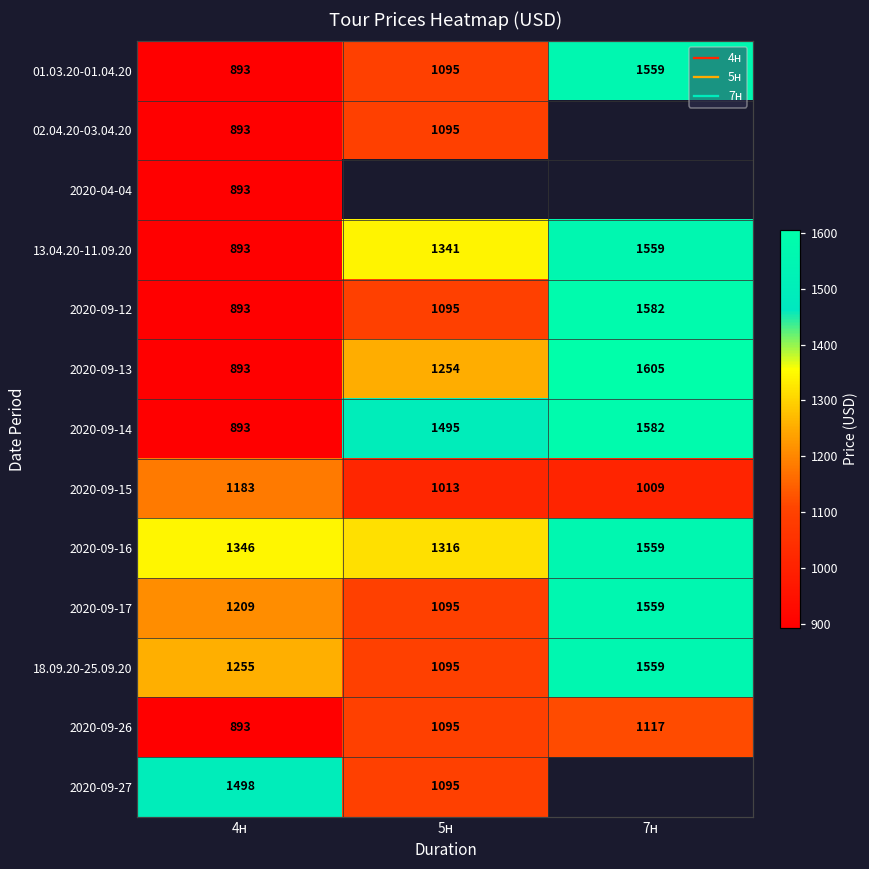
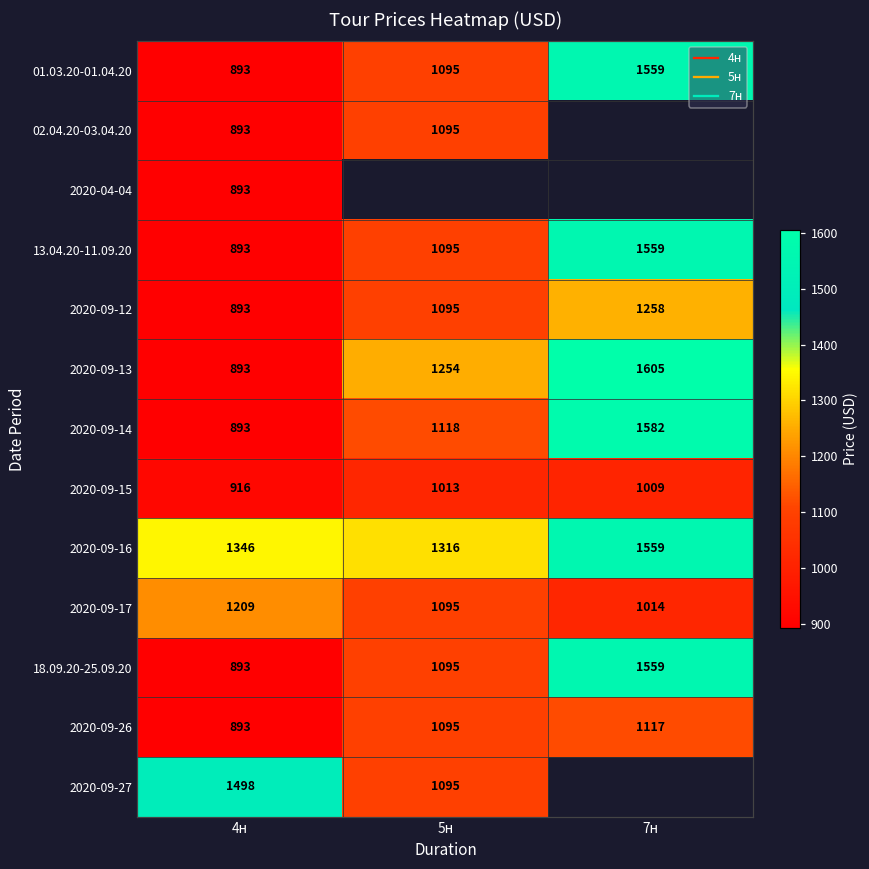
  {
    "01.03.20-01.04.20": {
      "4н": 893,
      "5н": 1095,
      "7н": 1559
    },
    "02.04.20-03.04.20": {
      "4н": 893,
      "5н": 1095
    },
    "2020-04-04": {
      "4н": 893
    },
    "13.04.20-11.09.20": {
      "4н": 893,
-     "5н": 1341,
+     "5н": 1095,
      "7н": 1559
    },
    "2020-09-12": {
      "4н": 893,
      "5н": 1095,
-     "7н": 1582
+     "7н": 1258
    },
    "2020-09-13": {
      "4н": 893,
      "5н": 1254,
      "7н": 1605
    },
    "2020-09-14": {
      "4н": 893,
-     "5н": 1495,
+     "5н": 1118,
      "7н": 1582
    },
    "2020-09-15": {
-     "4н": 1183,
+     "4н": 916,
      "5н": 1013,
      "7н": 1009
    },
    "2020-09-16": {
      "4н": 1346,
      "5н": 1316,
      "7н": 1559
    },
    "2020-09-17": {
      "4н": 1209,
      "5н": 1095,
-     "7н": 1559
+     "7н": 1014
    },
    "18.09.20-25.09.20": {
-     "4н": 1255,
+     "4н": 893,
      "5н": 1095,
      "7н": 1559
    },
    "2020-09-26": {
      "4н": 893,
      "5н": 1095,
      "7н": 1117
    },
    "2020-09-27": {
      "4н": 1498,
      "5н": 1095
    }
  }
